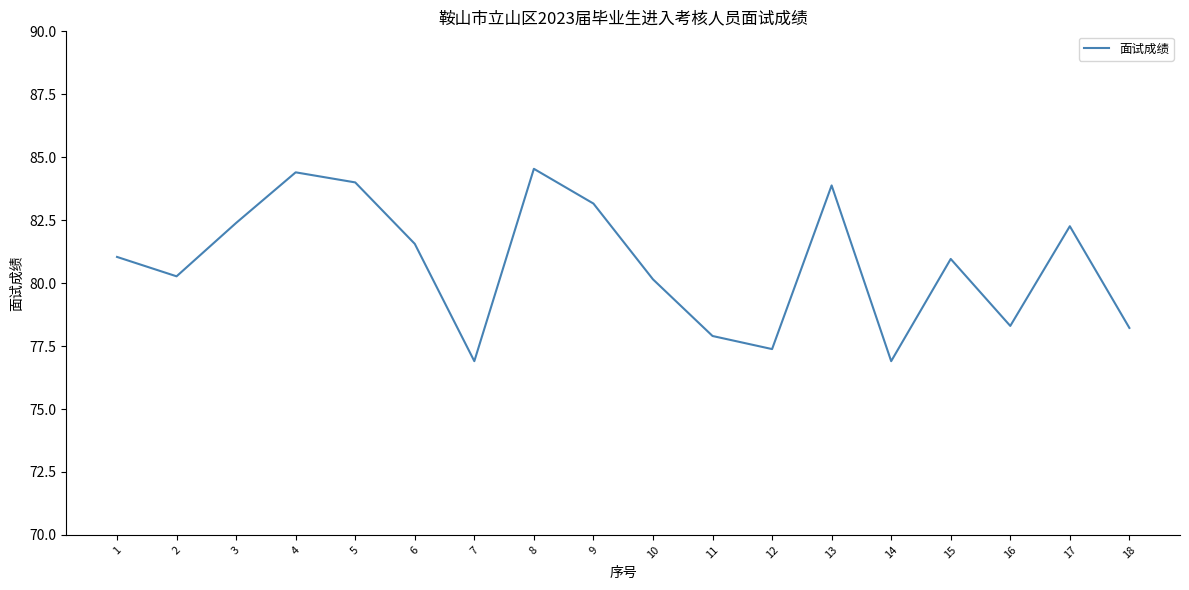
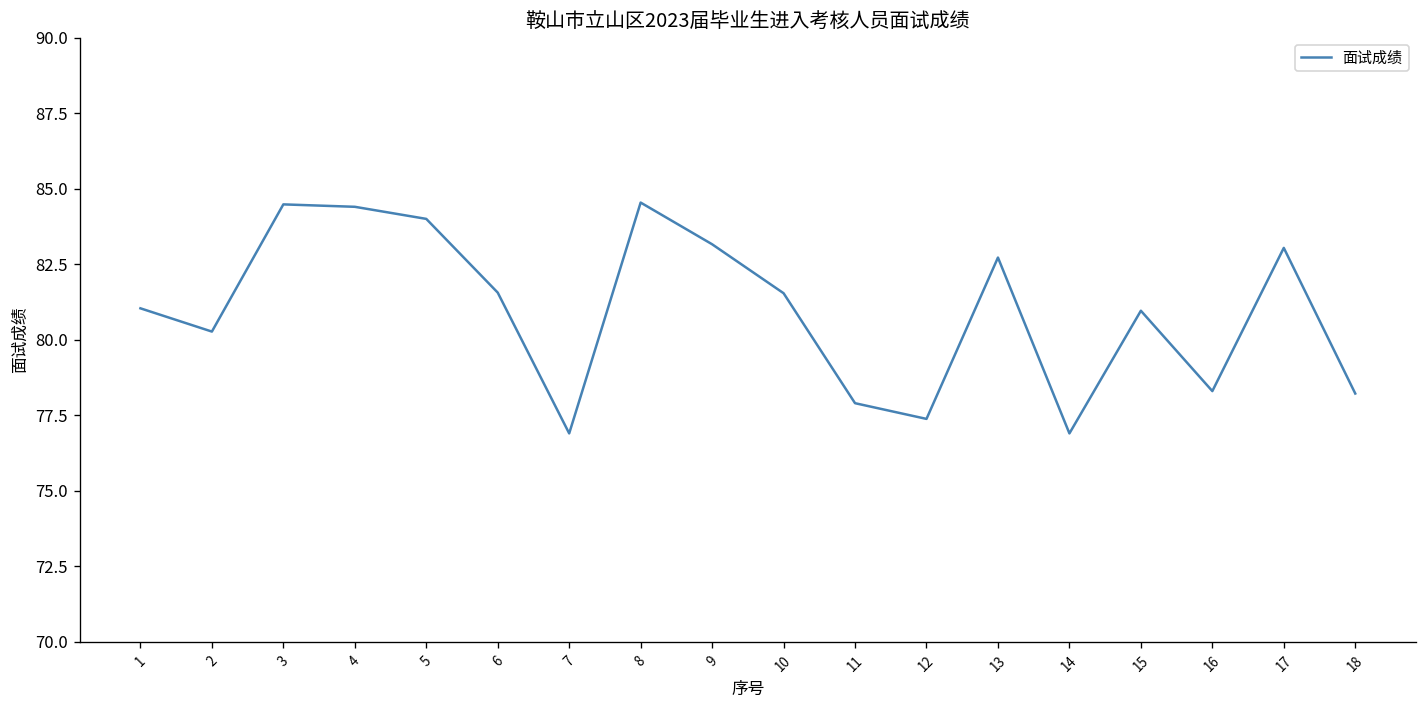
  {
    "1": 81.0,
    "2": 80.3,
-   "3": 82.4,
+   "3": 84.5,
    "4": 84.4,
    "5": 84.0,
    "6": 81.6,
    "7": 76.9,
    "8": 84.5,
    "9": 83.2,
-   "10": 80.2,
+   "10": 81.5,
    "11": 77.9,
    "12": 77.4,
-   "13": 83.9,
+   "13": 82.7,
    "14": 76.9,
    "15": 81.0,
    "16": 78.3,
-   "17": 82.3,
+   "17": 83.0,
    "18": 78.2
  }
